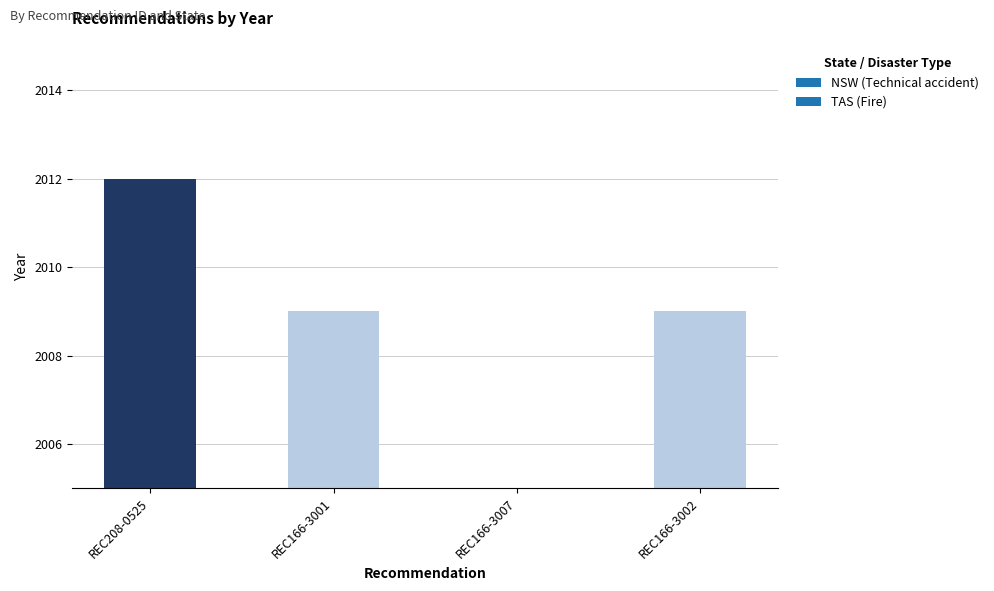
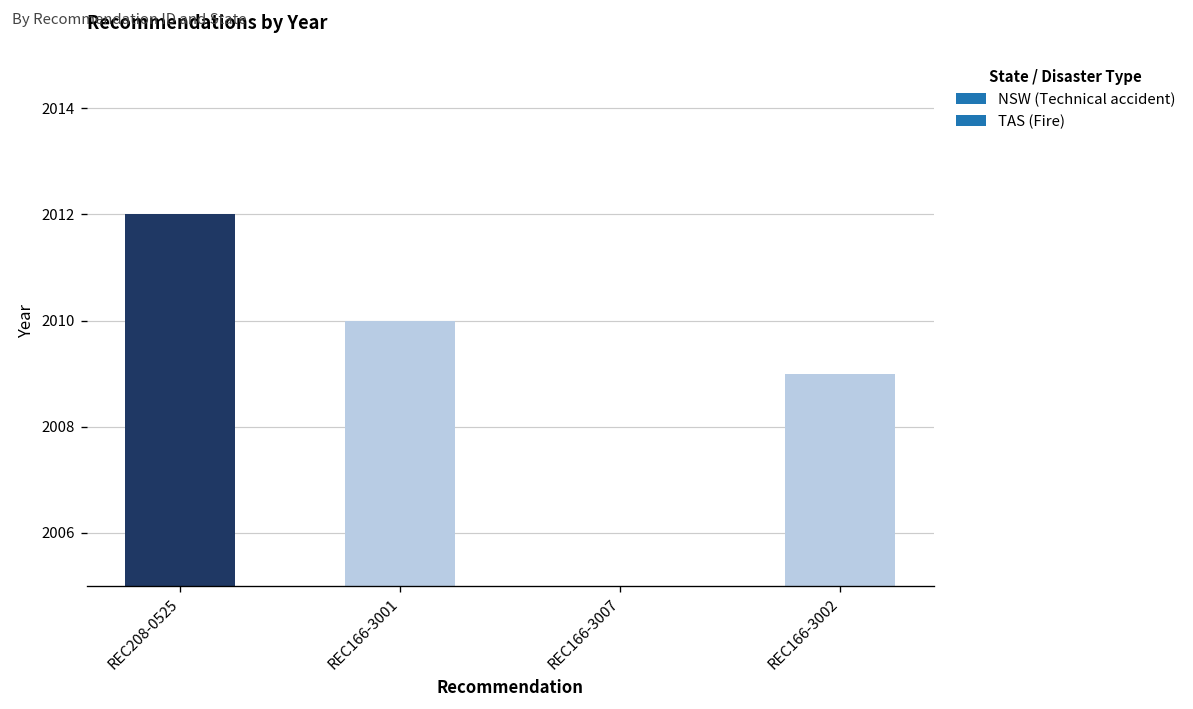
  {
    "REC208-0525": 2012,
-   "REC166-3001": 2009,
+   "REC166-3001": 2010,
    "REC166-3002": 2009
  }
